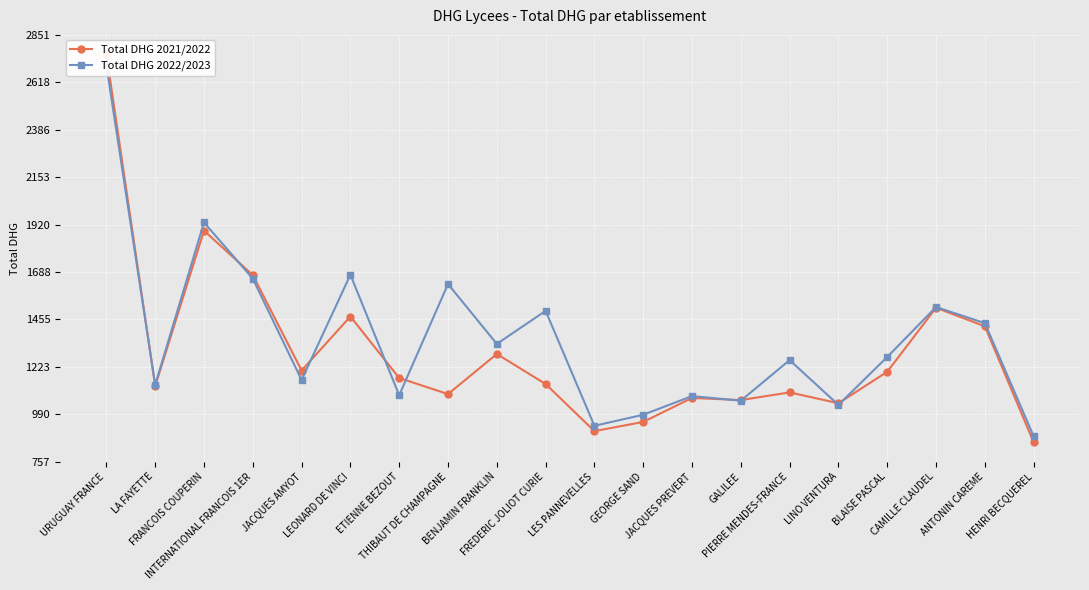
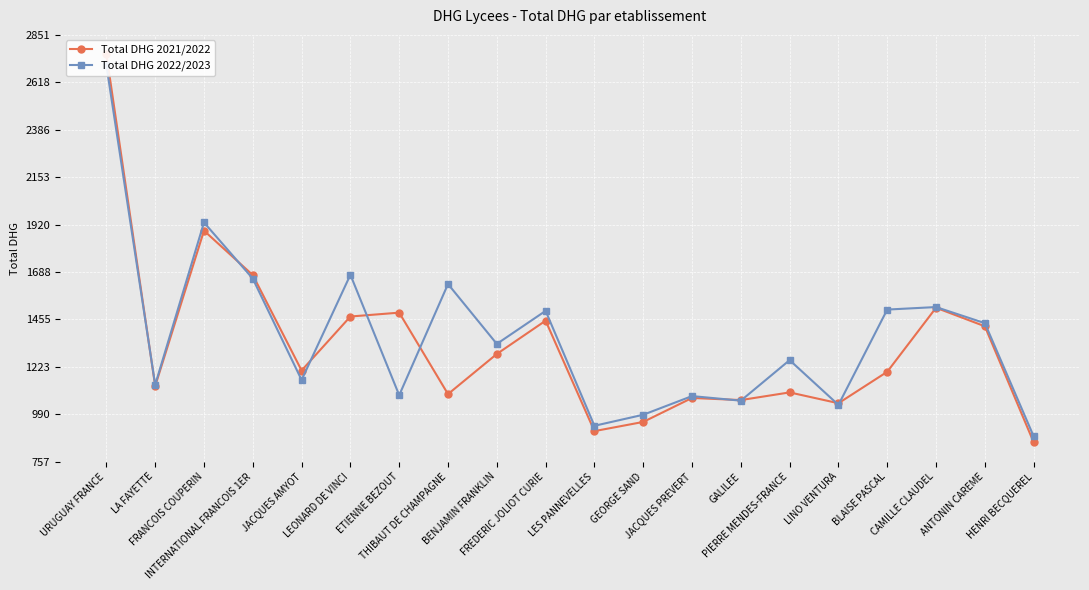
  {
    "Total DHG 2021/2022": {
      "FRANCOIS COUPERIN": 1890,
      "INTERNATIONAL FRANCOIS 1ER": 1670,
      "JACQUES AMYOT": 1200,
      "LEONARD DE VINCI": 1470,
-     "ETIENNE BEZOUT": 1170,
+     "ETIENNE BEZOUT": 1490,
      "THIBAUT DE CHAMPAGNE": 1090,
      "BENJAMIN FRANKLIN": 1290,
-     "FREDERIC JOLIOT CURIE": 1140,
+     "FREDERIC JOLIOT CURIE": 1450,
      "LES PANNEVELLES": 910,
      "GEORGE SAND": 950,
      "PIERRE MENDES-FRANCE": 1100,
      "BLAISE PASCAL": 1200,
      "ANTONIN CAREME": 1420,
      "HENRI BECQUEREL": 850
    },
    "Total DHG 2022/2023": {
      "FRANCOIS COUPERIN": 1930,
      "INTERNATIONAL FRANCOIS 1ER": 1660,
      "JACQUES AMYOT": 1160,
      "LEONARD DE VINCI": 1670,
      "ETIENNE BEZOUT": 1080,
      "THIBAUT DE CHAMPAGNE": 1630,
      "BENJAMIN FRANKLIN": 1330,
      "FREDERIC JOLIOT CURIE": 1500,
      "LES PANNEVELLES": 930,
      "GEORGE SAND": 990,
      "PIERRE MENDES-FRANCE": 1260,
-     "BLAISE PASCAL": 1270,
+     "BLAISE PASCAL": 1500,
      "ANTONIN CAREME": 1440,
      "HENRI BECQUEREL": 880
    }
  }
